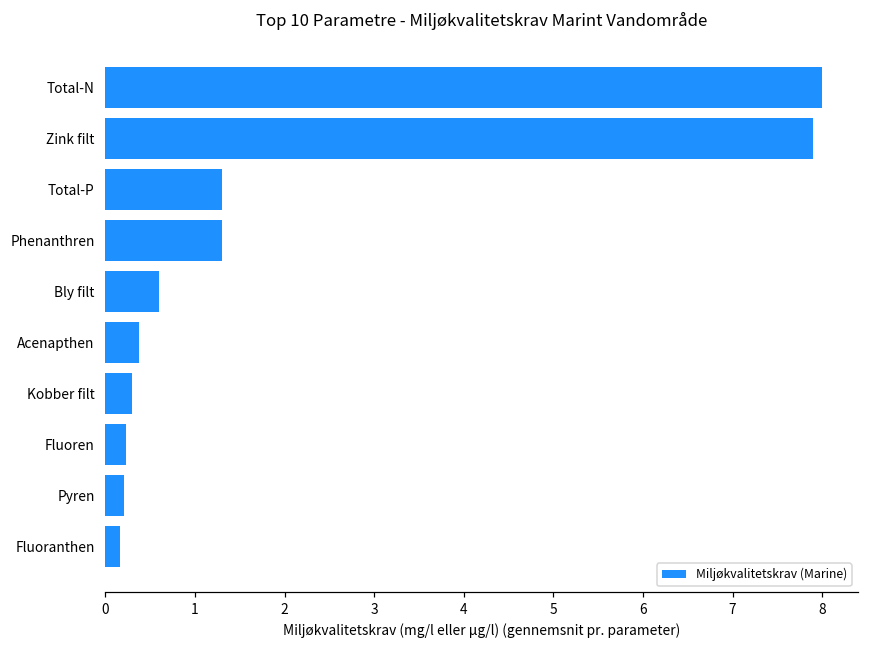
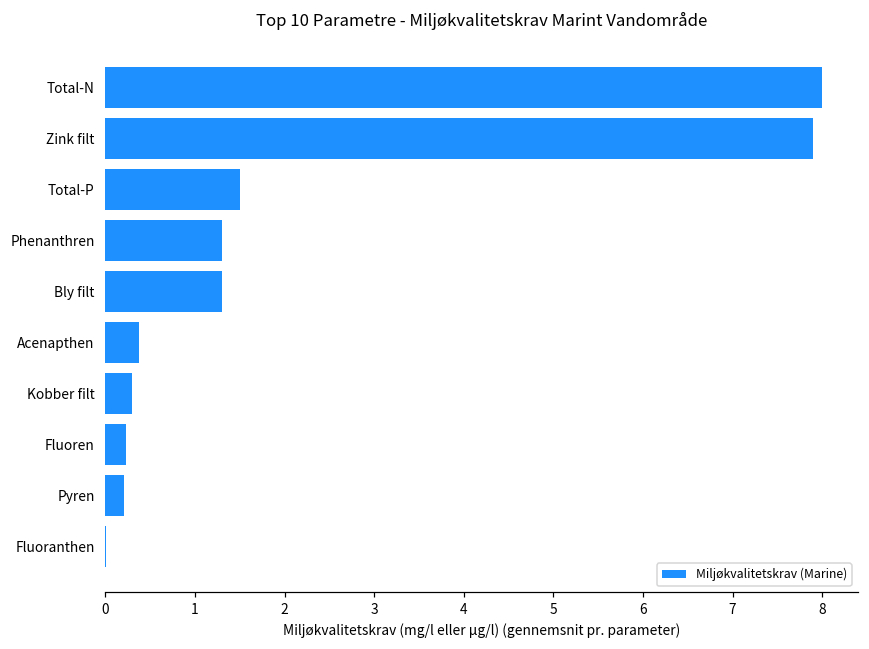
  {
    "Total-N": 8.0,
    "Zink filt": 7.9,
-   "Total-P": 1.3,
+   "Total-P": 1.5,
    "Phenanthren": 1.3,
-   "Bly filt": 0.6,
+   "Bly filt": 1.3,
    "Acenapthen": 0.4,
    "Kobber filt": 0.3,
    "Fluoren": 0.2,
    "Pyren": 0.2,
-   "Fluoranthen": 0.2
+   "Fluoranthen": 0.0
  }
